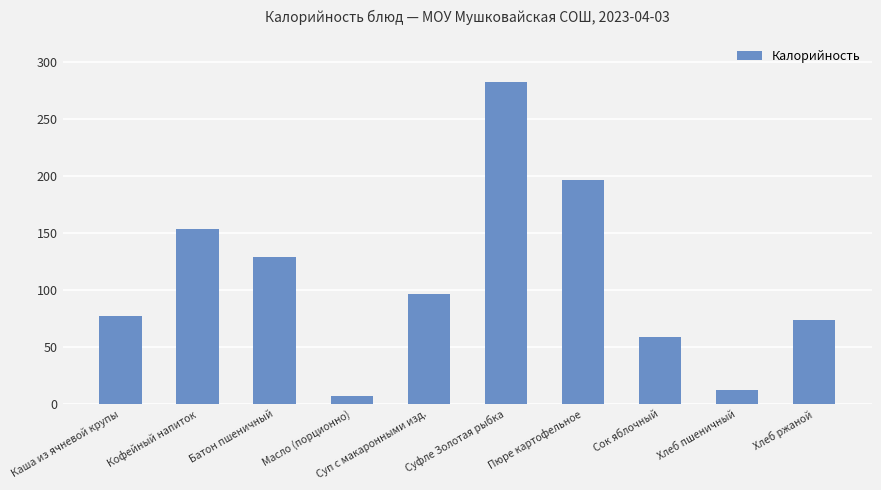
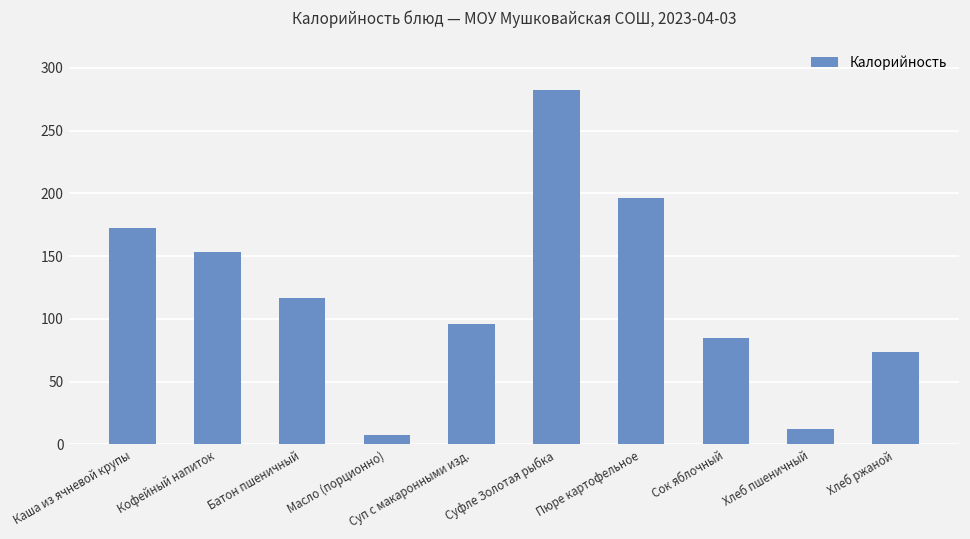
  {
-   "Каша из ячневой крупы": 77,
+   "Каша из ячневой крупы": 172,
    "Кофейный напиток": 153,
-   "Батон пшеничный": 129,
+   "Батон пшеничный": 117,
    "Масло (порционно)": 7,
    "Суп с макаронными изд.": 96,
    "Суфле Золотая рыбка": 283,
    "Пюре картофельное": 196,
-   "Сок яблочный": 59,
+   "Сок яблочный": 85,
    "Хлеб пшеничный": 12,
    "Хлеб ржаной": 73
  }
